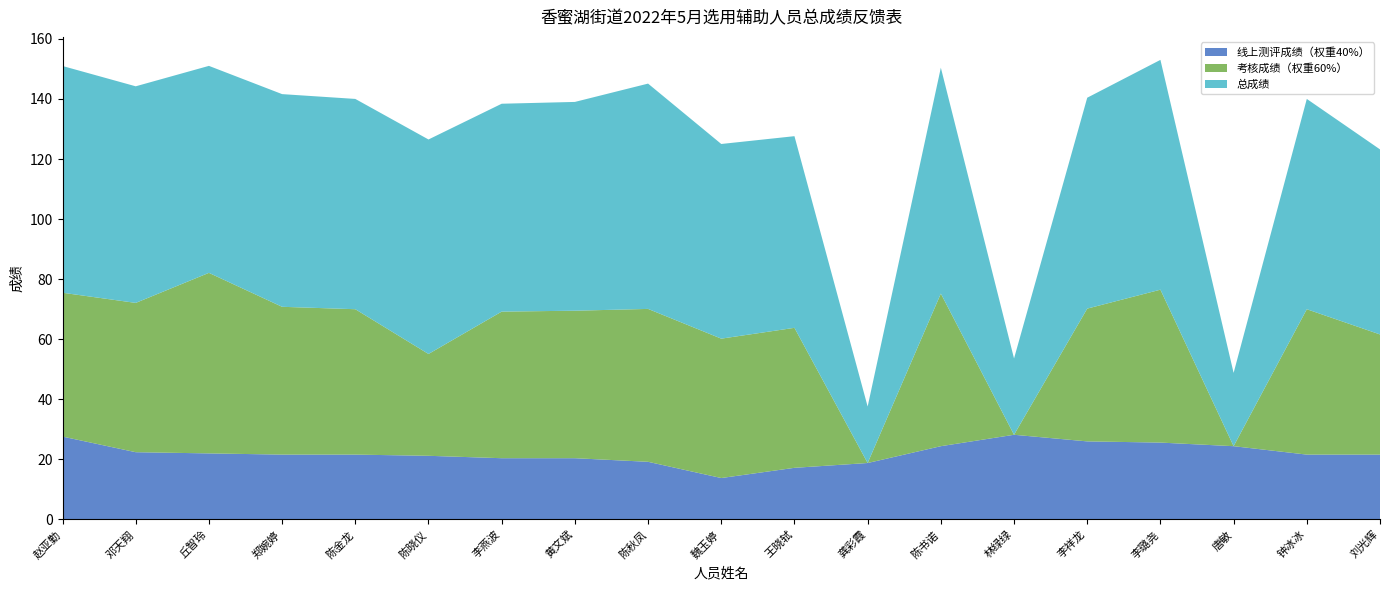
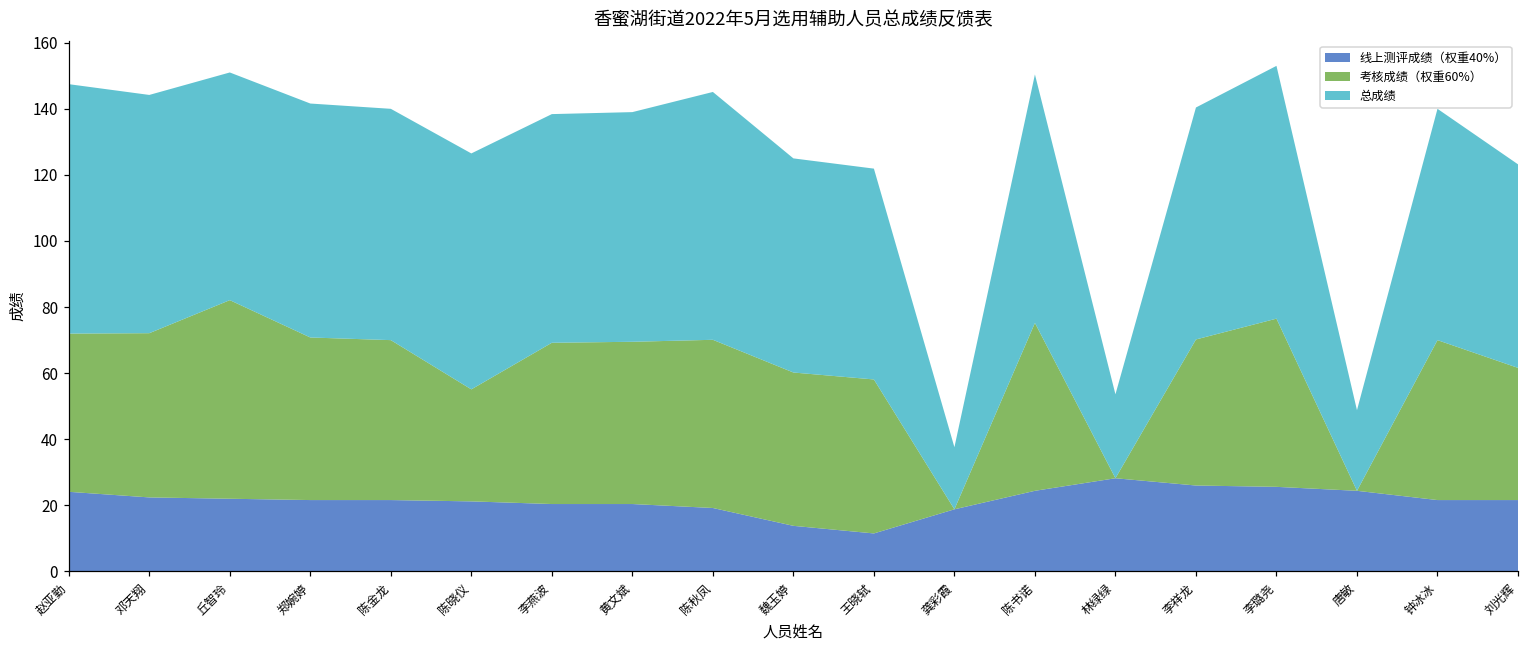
  {
    "线上测评成绩（权重40%）": {
-     "赵亚勤": 28,
+     "赵亚勤": 24,
      "邓天翔": 22,
      "丘智玲": 22,
      "郑婉婷": 22,
      "陈金龙": 22,
      "陈晓仪": 21,
      "李燕波": 20,
      "黄文斌": 20,
      "陈秋凤": 19,
      "魏玉婷": 14,
-     "王晓轼": 17,
+     "王晓轼": 12,
      "陈书诺": 24,
      "李祥龙": 26,
      "李璐尧": 26,
      "钟冰冰": 22,
      "刘光辉": 22
    },
    "考核成绩（权重60%）": {
      "赵亚勤": 48,
      "邓天翔": 50,
      "丘智玲": 60,
      "郑婉婷": 49,
      "陈金龙": 48,
      "陈晓仪": 34,
      "李燕波": 49,
      "黄文斌": 49,
      "陈秋凤": 51,
      "魏玉婷": 46,
      "王晓轼": 47,
      "陈书诺": 51,
      "李祥龙": 44,
      "李璐尧": 51,
      "钟冰冰": 48,
      "刘光辉": 40
    },
    "总成绩": {
      "赵亚勤": 75,
      "邓天翔": 72,
      "丘智玲": 69,
      "郑婉婷": 71,
      "陈金龙": 70,
      "陈晓仪": 71,
      "李燕波": 69,
      "黄文斌": 70,
      "陈秋凤": 75,
      "魏玉婷": 65,
      "王晓轼": 64,
      "龚彩霞": 19,
      "陈书诺": 75,
      "林绿绿": 25,
      "李祥龙": 70,
      "李璐尧": 77,
      "唐敏": 24,
      "钟冰冰": 70,
      "刘光辉": 62
    }
  }
